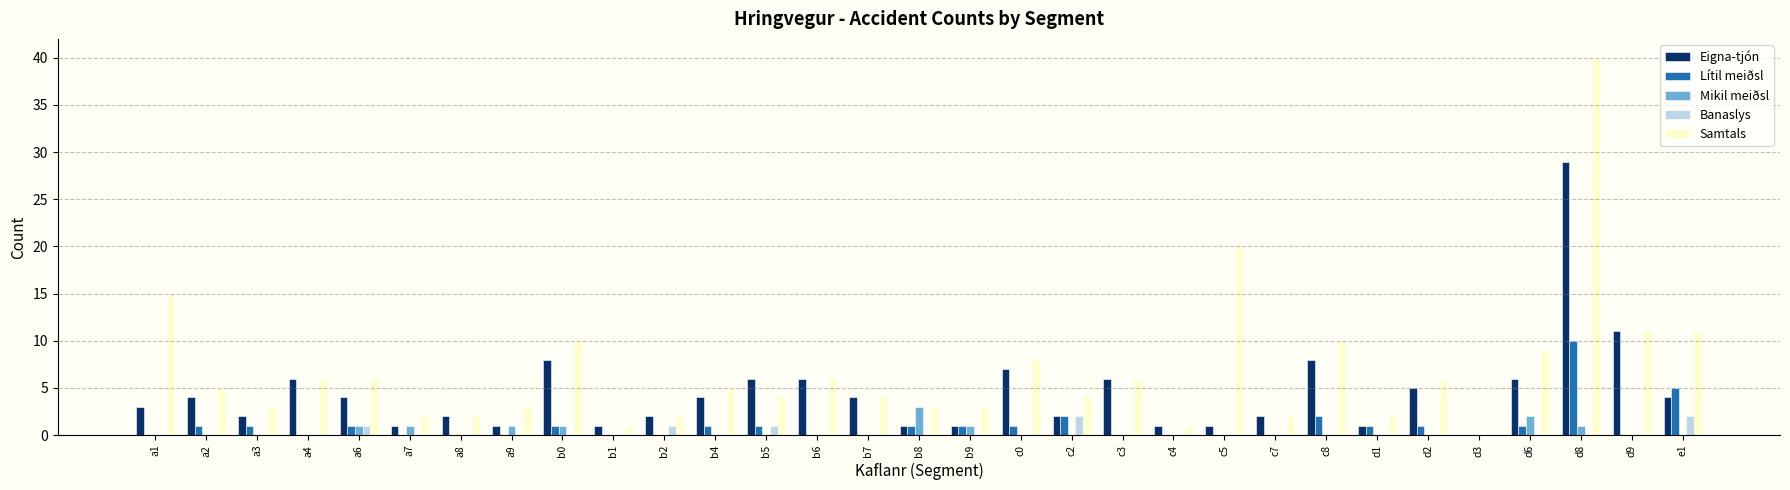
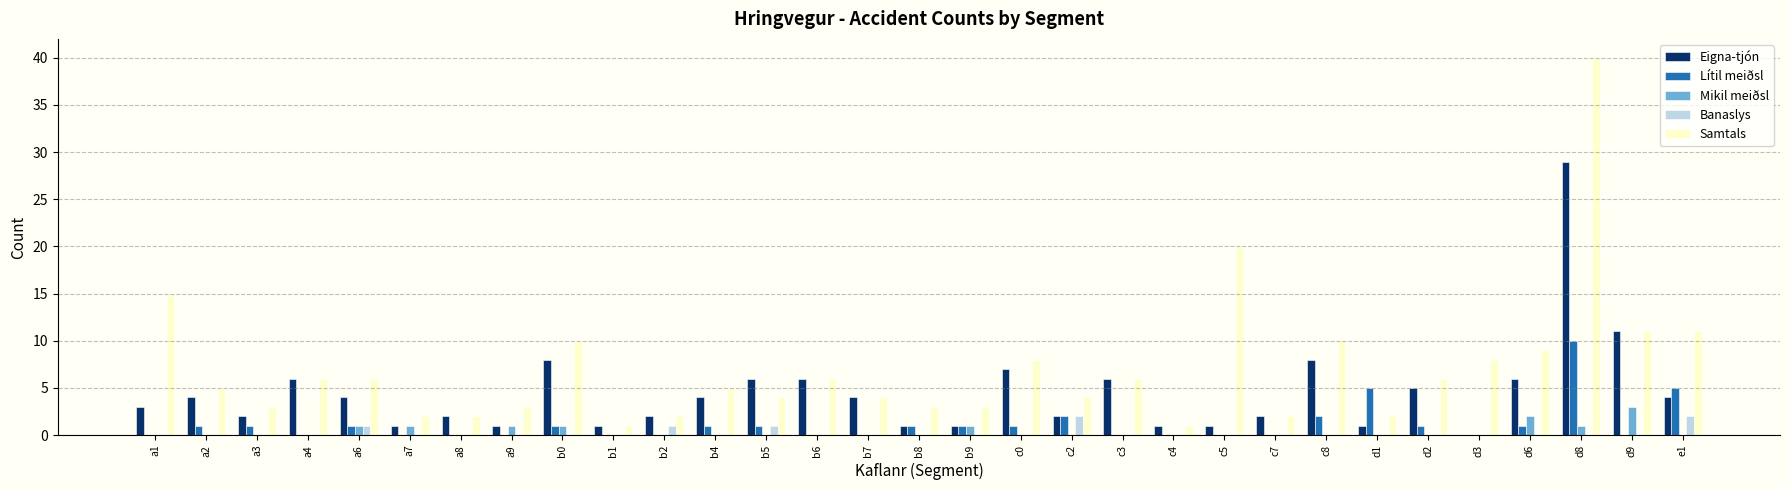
  {
    "Eigna-tjón": {
      "a1": 3,
      "a2": 4,
      "a3": 2,
      "a4": 6,
      "a6": 4,
      "a7": 1,
      "a8": 2,
      "a9": 1,
      "b0": 8,
      "b1": 1,
      "b2": 2,
      "b4": 4,
      "b5": 6,
      "b6": 6,
      "b7": 4,
      "b8": 1,
      "b9": 1,
      "c0": 7,
      "c2": 2,
      "c3": 6,
      "c4": 1,
      "c5": 1,
      "c7": 2,
      "c8": 8,
      "d1": 1,
      "d2": 5,
      "d3": 0,
      "d6": 6,
      "d8": 29,
      "d9": 11,
      "e1": 4
    },
    "Lítil meiðsl": {
      "a1": 0,
      "a2": 1,
      "a3": 1,
      "a4": 0,
      "a6": 1,
      "a7": 0,
      "a8": 0,
      "a9": 0,
      "b0": 1,
      "b1": 0,
      "b2": 0,
      "b4": 1,
      "b5": 1,
      "b6": 0,
      "b7": 0,
      "b8": 1,
      "b9": 1,
      "c0": 1,
      "c2": 2,
      "c3": 0,
      "c4": 0,
      "c5": 0,
      "c7": 0,
      "c8": 2,
-     "d1": 1,
+     "d1": 5,
      "d2": 1,
      "d3": 0,
      "d6": 1,
      "d8": 10,
      "d9": 0,
      "e1": 5
    },
    "Mikil meiðsl": {
      "a1": 0,
      "a2": 0,
      "a3": 0,
      "a4": 0,
      "a6": 1,
      "a7": 1,
      "a8": 0,
      "a9": 1,
      "b0": 1,
      "b1": 0,
      "b2": 0,
      "b4": 0,
      "b5": 0,
      "b6": 0,
      "b7": 0,
-     "b8": 3,
+     "b8": 0,
      "b9": 1,
      "c0": 0,
      "c2": 0,
      "c3": 0,
      "c4": 0,
      "c5": 0,
      "c7": 0,
      "c8": 0,
      "d1": 0,
      "d2": 0,
      "d3": 0,
      "d6": 2,
      "d8": 1,
-     "d9": 0,
+     "d9": 3,
      "e1": 0
    },
    "Banaslys": {
      "a1": 0,
      "a2": 0,
      "a3": 0,
      "a4": 0,
      "a6": 1,
      "a7": 0,
      "a8": 0,
      "a9": 0,
      "b0": 0,
      "b1": 0,
      "b2": 1,
      "b4": 0,
      "b5": 1,
      "b6": 0,
      "b7": 0,
      "b8": 0,
      "b9": 0,
      "c0": 0,
      "c2": 2,
      "c3": 0,
      "c4": 0,
      "c5": 0,
      "c7": 0,
      "c8": 0,
      "d1": 0,
      "d2": 0,
      "d3": 0,
      "d6": 0,
      "d8": 0,
      "d9": 0,
      "e1": 2
    },
    "Samtals": {
      "a1": 15,
      "a2": 5,
      "a3": 3,
      "a4": 6,
      "a6": 6,
      "a7": 2,
      "a8": 2,
      "a9": 3,
      "b0": 10,
      "b1": 1,
      "b2": 2,
      "b4": 5,
      "b5": 4,
      "b6": 6,
      "b7": 4,
      "b8": 3,
      "b9": 3,
      "c0": 8,
      "c2": 4,
      "c3": 6,
      "c4": 1,
      "c5": 20,
      "c7": 2,
      "c8": 10,
      "d1": 2,
      "d2": 6,
-     "d3": 0,
+     "d3": 8,
      "d6": 9,
      "d8": 40,
      "d9": 11,
      "e1": 11
    }
  }
